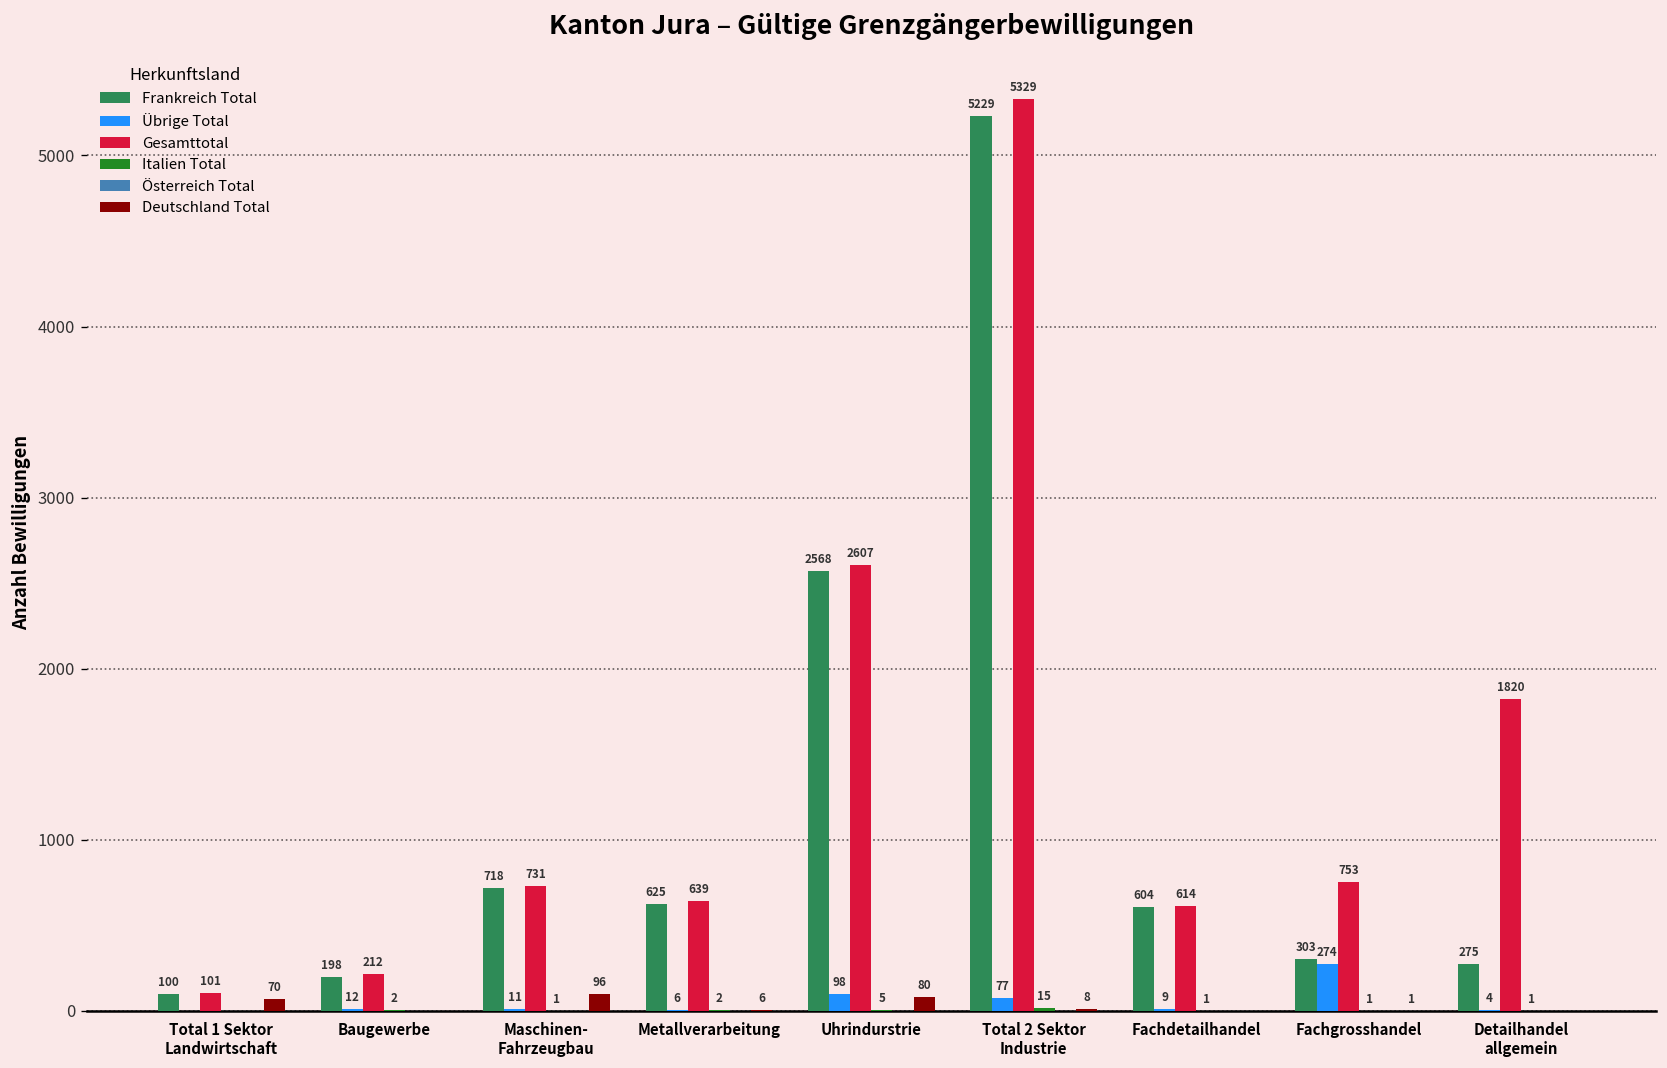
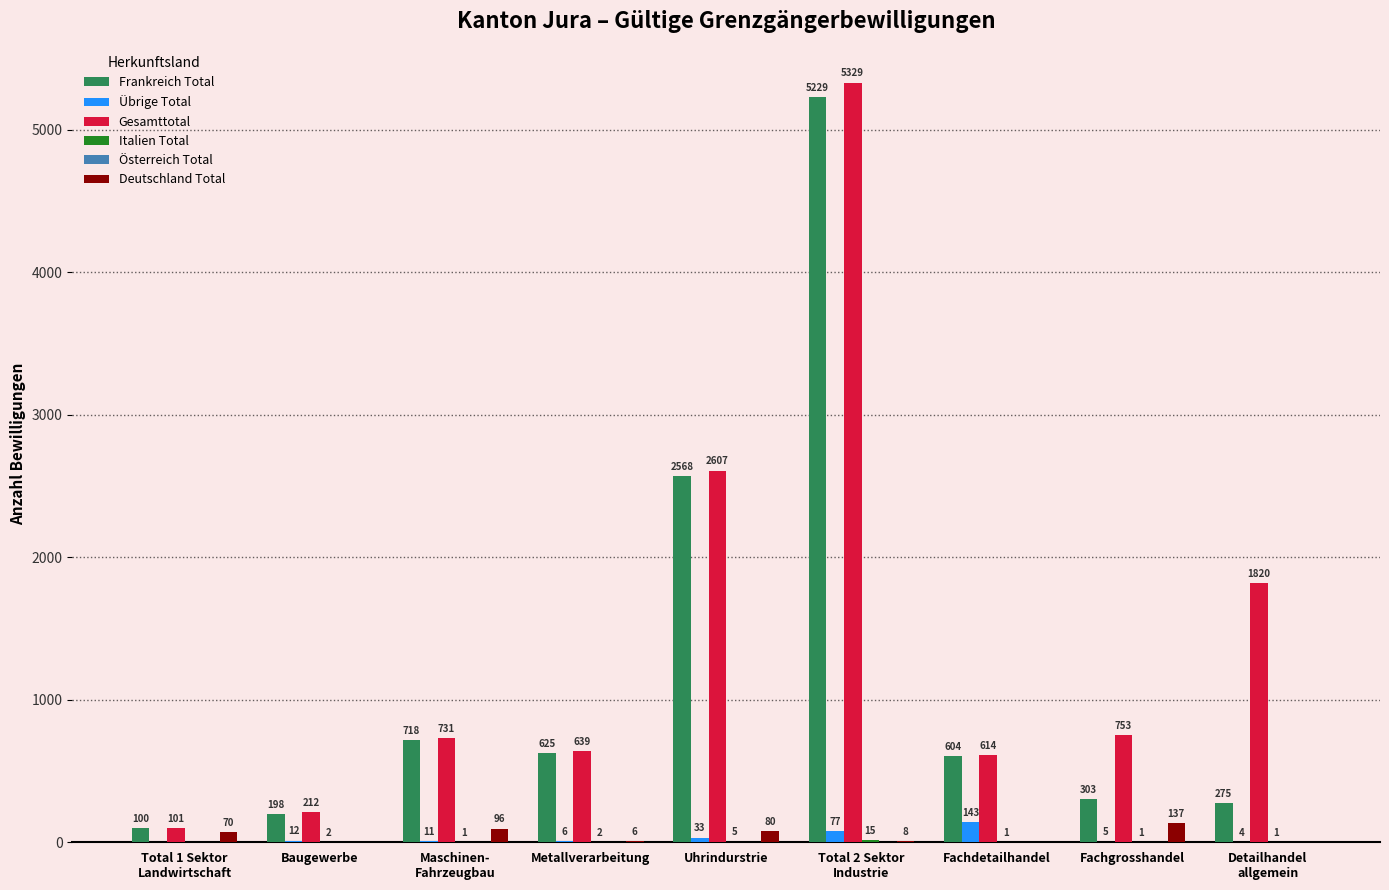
  {
    "Übrige Total": {
      "Baugewerbe": 12,
      "Maschinen- Fahrzeugbau": 11,
      "Metallverarbeitung": 6,
-     "Uhrindurstrie": 98,
+     "Uhrindurstrie": 33,
      "Total 2 Sektor Industrie": 77,
-     "Fachdetailhandel": 9,
-     "Fachgrosshandel": 274,
+     "Fachdetailhandel": 143,
+     "Fachgrosshandel": 5,
      "Detailhandel allgemein": 4
    },
    "Gesamttotal": {
      "Total 1 Sektor Landwirtschaft": 101,
      "Baugewerbe": 212,
      "Maschinen- Fahrzeugbau": 731,
      "Metallverarbeitung": 639,
      "Uhrindurstrie": 2607,
      "Total 2 Sektor Industrie": 5329,
      "Fachdetailhandel": 614,
      "Fachgrosshandel": 753,
      "Detailhandel allgemein": 1820
    },
    "Österreich Total": {
      "Total 1 Sektor Landwirtschaft": 0,
      "Baugewerbe": 0,
      "Maschinen- Fahrzeugbau": 0,
      "Metallverarbeitung": 0,
      "Uhrindurstrie": 0,
      "Total 2 Sektor Industrie": 0,
      "Fachdetailhandel": 0,
      "Fachgrosshandel": 0,
      "Detailhandel allgemein": 0
    },
    "Deutschland Total": {
      "Total 1 Sektor Landwirtschaft": 70,
      "Maschinen- Fahrzeugbau": 96,
      "Metallverarbeitung": 6,
      "Uhrindurstrie": 80,
      "Total 2 Sektor Industrie": 8,
-     "Fachgrosshandel": 1
+     "Fachgrosshandel": 137
    }
  }
